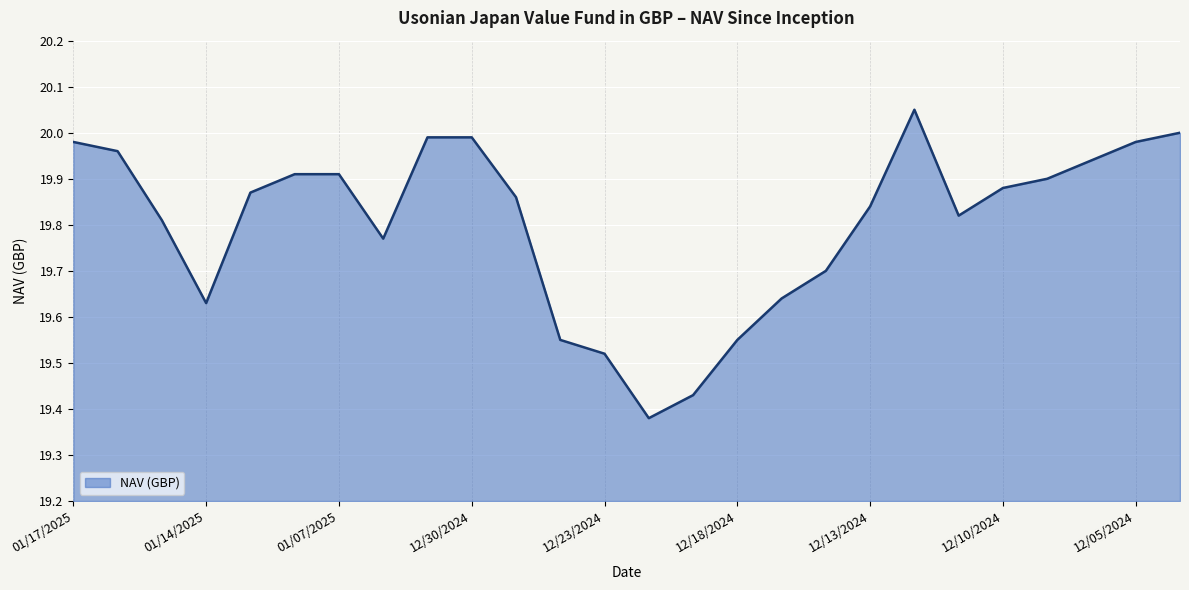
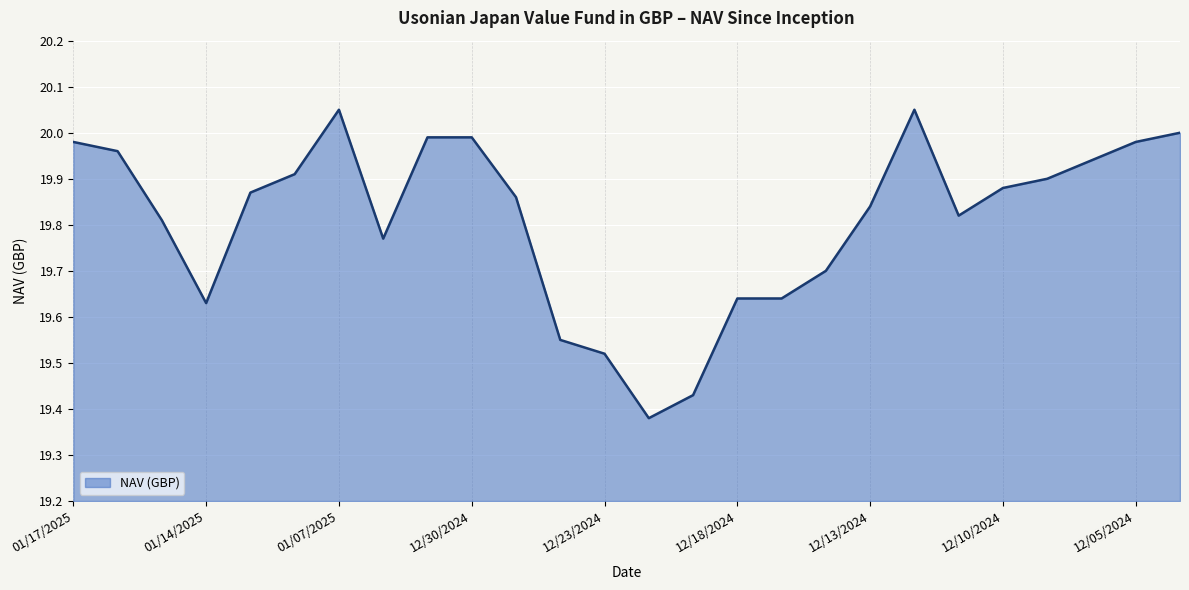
  {
    "01/17/2025": 19.98,
    "01/14/2025": 19.63,
-   "01/07/2025": 19.91,
+   "01/07/2025": 20.05,
    "12/30/2024": 19.99,
    "12/23/2024": 19.52,
-   "12/18/2024": 19.55,
+   "12/18/2024": 19.64,
    "12/13/2024": 19.84,
    "12/10/2024": 19.88,
    "12/05/2024": 19.98
  }
